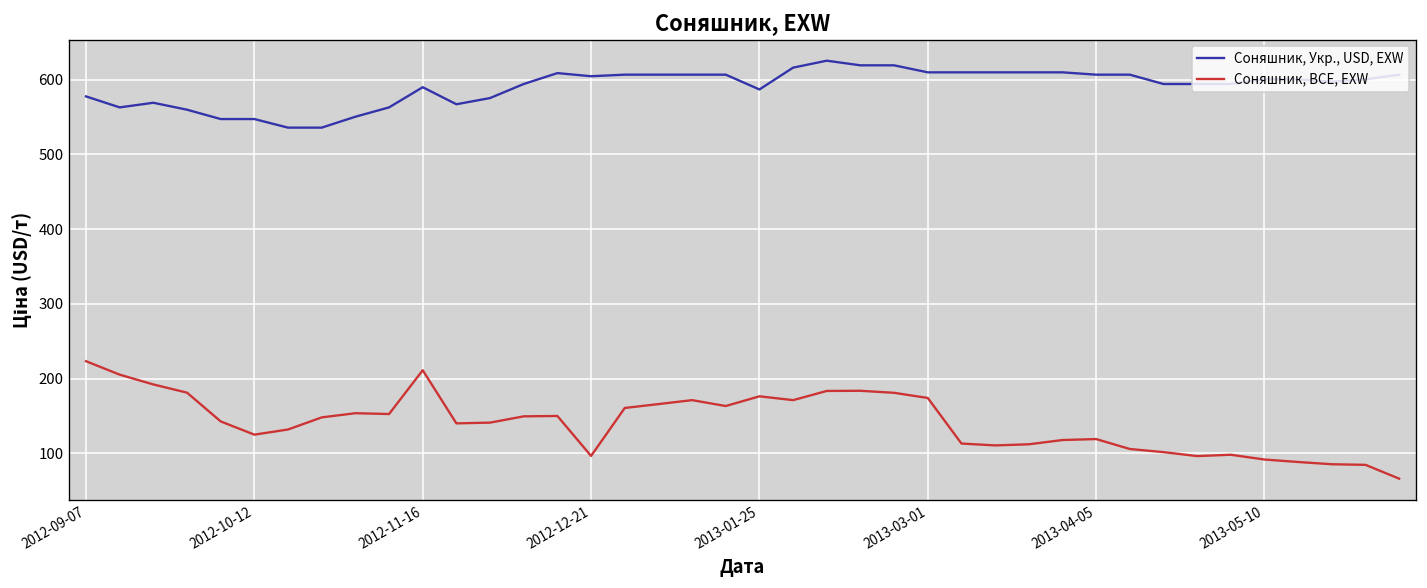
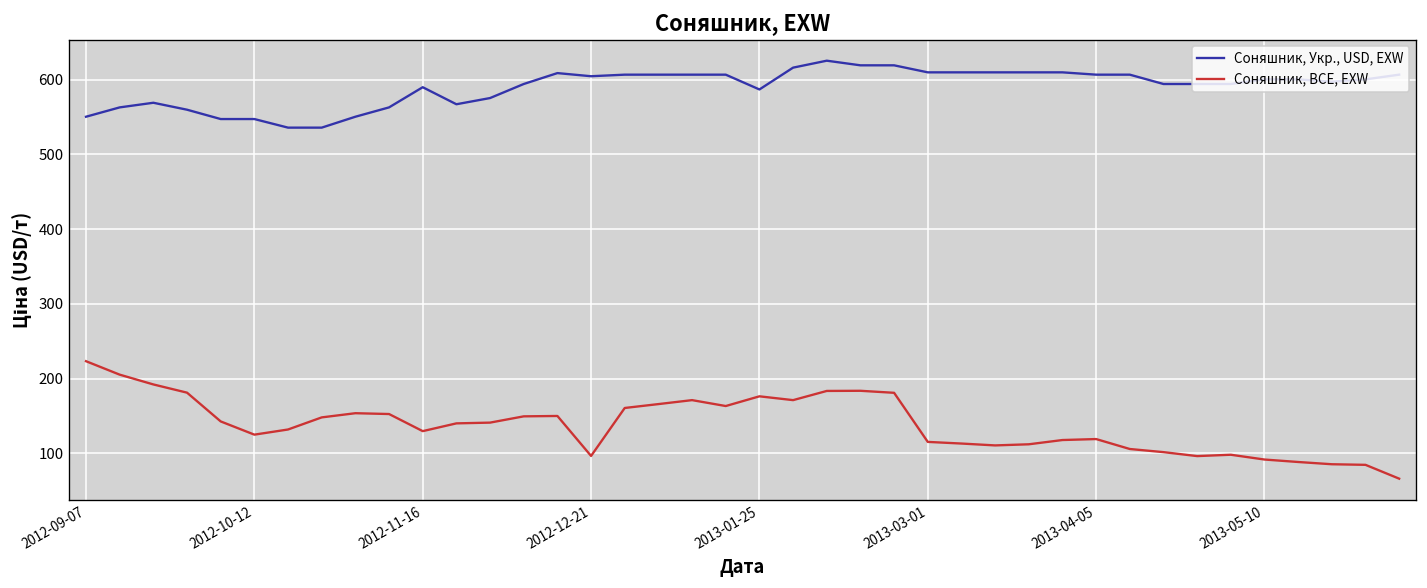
  {
    "Соняшник, Укр., USD, EXW": {
-     "2012-09-07": 580,
+     "2012-09-07": 550,
      "2012-10-12": 550,
      "2012-11-16": 590,
      "2012-12-21": 600,
      "2013-01-25": 590,
      "2013-03-01": 610,
      "2013-04-05": 610
    },
    "Соняшник, BCE, EXW": {
      "2012-09-07": 220,
      "2012-10-12": 130,
-     "2012-11-16": 210,
+     "2012-11-16": 130,
      "2012-12-21": 100,
      "2013-01-25": 180,
-     "2013-03-01": 170,
+     "2013-03-01": 120,
      "2013-04-05": 120,
      "2013-05-10": 90
    }
  }
